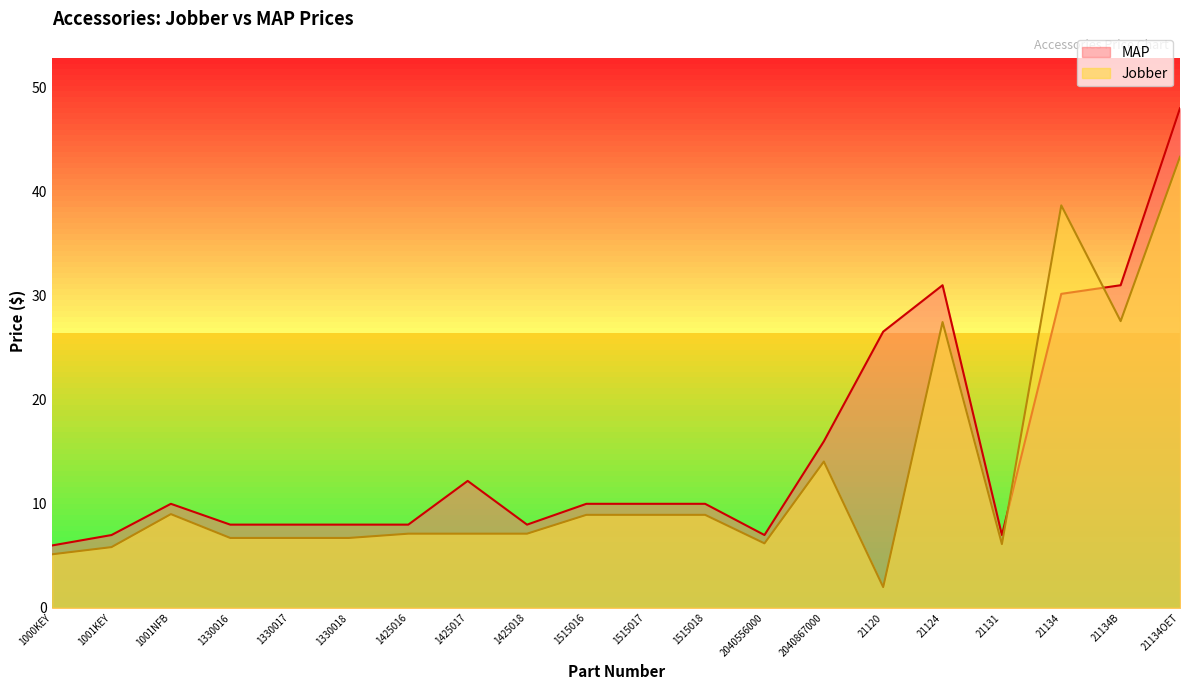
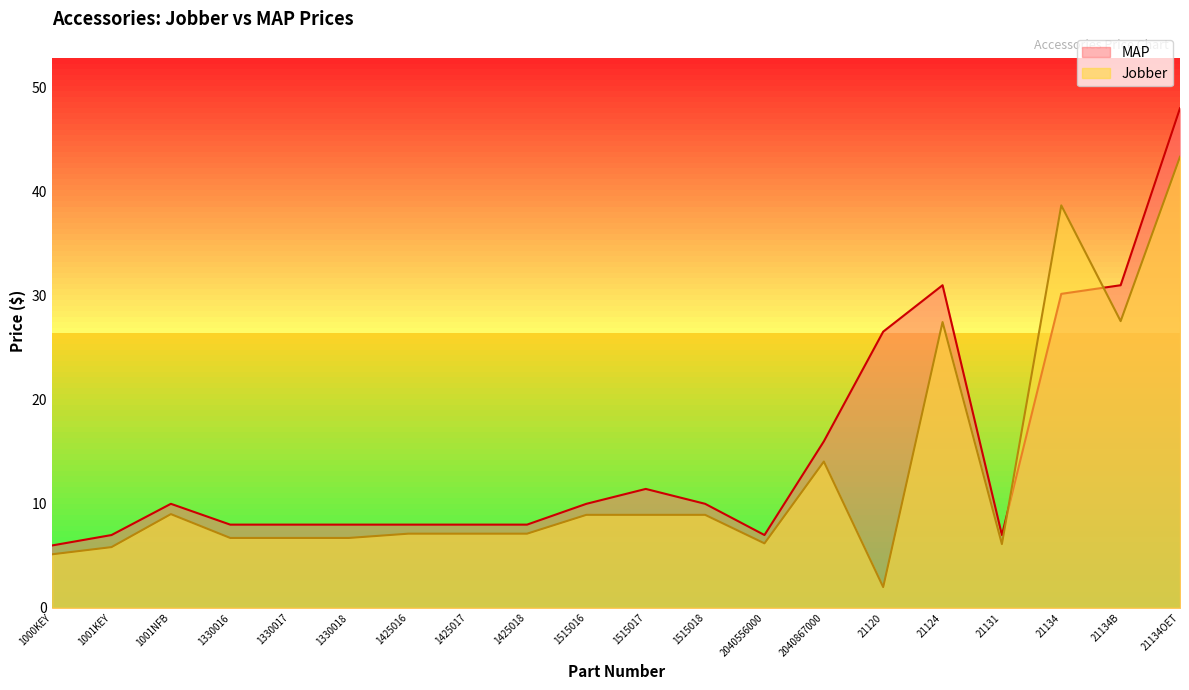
  {
    "MAP": {
      "1000KEY": 6.0,
      "1001KEY": 7.0,
      "1001NFB": 10.0,
      "1330016": 8.0,
      "1330017": 8.0,
      "1330018": 8.0,
      "1425016": 8.0,
-     "1425017": 12.2,
+     "1425017": 8.0,
      "1425018": 8.0,
      "1515016": 10.0,
-     "1515017": 10.0,
+     "1515017": 11.4,
      "1515018": 10.0,
      "2040556000": 7.0,
      "2040867000": 16.0,
      "21120": 26.5,
      "21124": 31.0,
      "21131": 7.0,
      "21134": 30.2,
      "21134B": 31.0,
      "21134OET": 48.0
    },
    "Jobber": {
      "1000KEY": 5.1,
      "1001KEY": 5.8,
      "1001NFB": 9.0,
      "1330016": 6.7,
      "1330017": 6.7,
      "1330018": 6.7,
      "1425016": 7.1,
      "1425017": 7.1,
      "1425018": 7.1,
      "1515016": 8.9,
      "1515017": 8.9,
      "1515018": 8.9,
      "2040556000": 6.2,
      "2040867000": 14.1,
      "21120": 2.0,
      "21124": 27.5,
      "21131": 6.1,
      "21134": 38.7,
      "21134B": 27.5,
      "21134OET": 43.3
    }
  }
